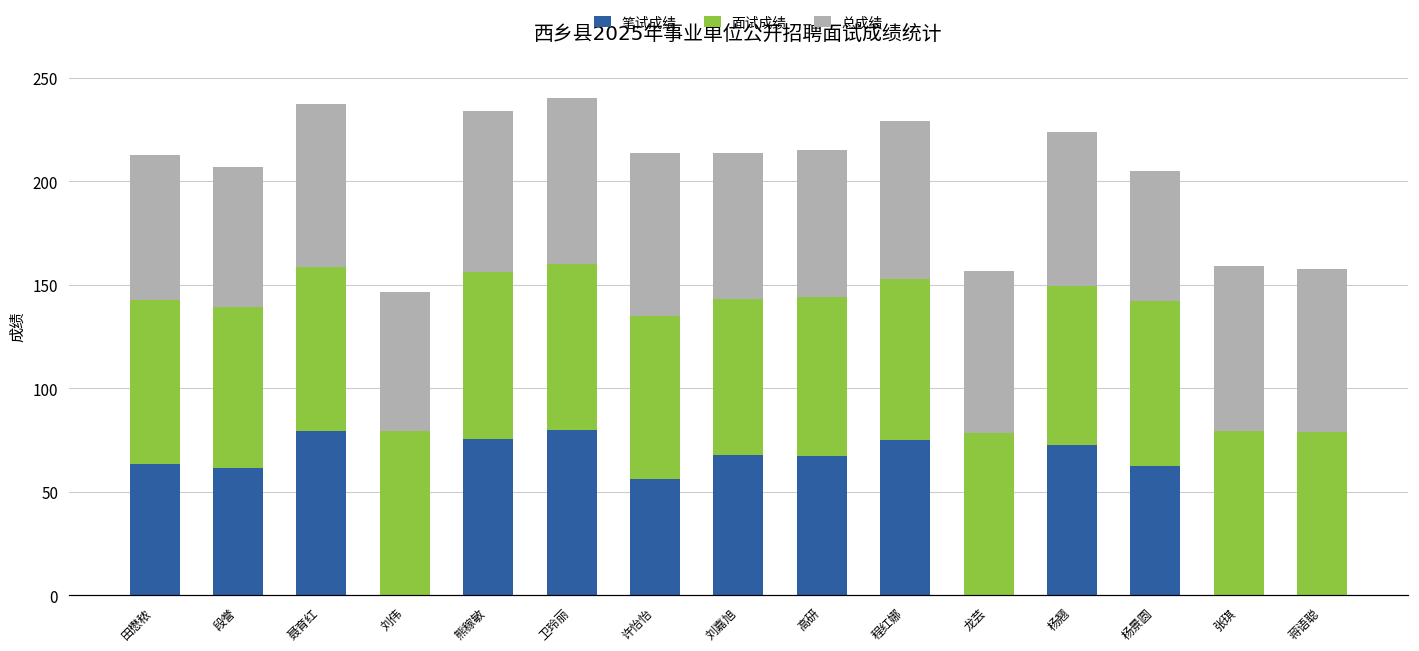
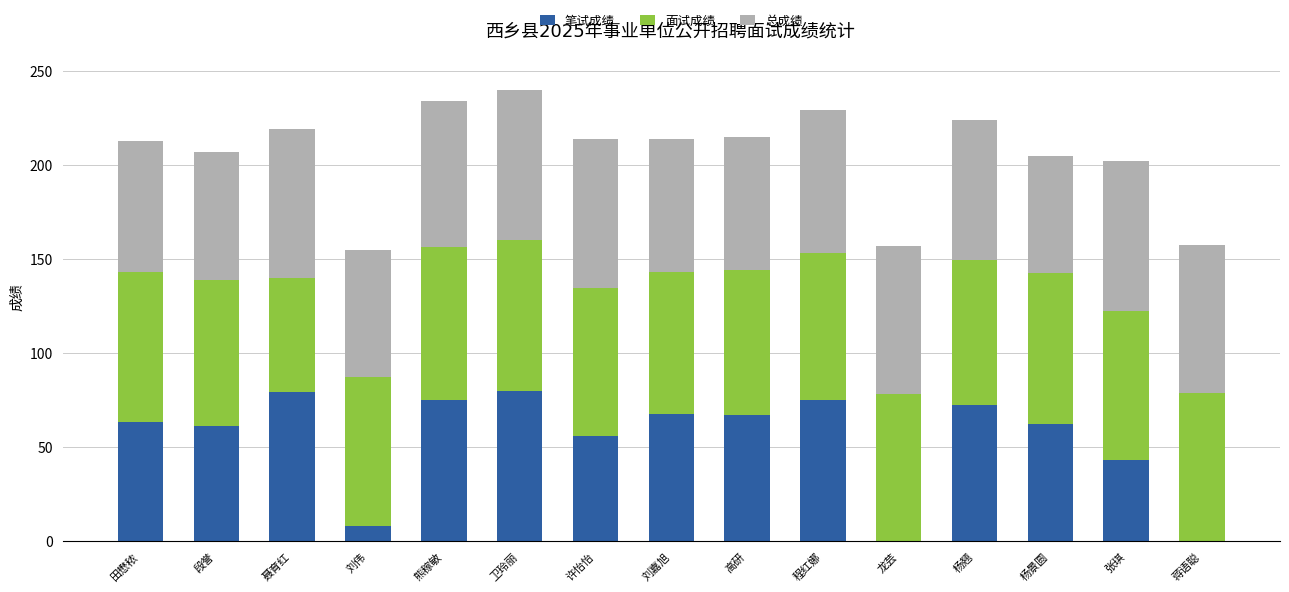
  {
    "笔试成绩": {
      "田懋秾": 63,
      "段誉": 61,
      "聂育红": 79,
-     "刘伟": 0,
+     "刘伟": 8,
      "熊稼敏": 75,
      "卫玲丽": 80,
      "许怡怡": 56,
      "刘嘉旭": 68,
      "高研": 67,
      "程红娜": 75,
      "龙芸": 0,
      "杨翘": 72,
      "杨景圆": 63,
-     "张琪": 0,
+     "张琪": 43,
      "蒋语聪": 0
    },
    "面试成绩": {
      "田懋秾": 79,
      "段誉": 78,
-     "聂育红": 79,
+     "聂育红": 61,
      "刘伟": 79,
      "熊稼敏": 81,
      "卫玲丽": 80,
      "许怡怡": 79,
      "刘嘉旭": 75,
      "高研": 77,
      "程红娜": 78,
      "龙芸": 78,
      "杨翘": 77,
      "杨景圆": 80,
      "张琪": 79,
      "蒋语聪": 79
    },
    "总成绩": {
      "田懋秾": 70,
      "段誉": 68,
      "聂育红": 79,
      "刘伟": 67,
      "熊稼敏": 78,
      "卫玲丽": 80,
      "许怡怡": 79,
      "刘嘉旭": 71,
      "高研": 71,
      "程红娜": 76,
      "龙芸": 78,
      "杨翘": 74,
      "杨景圆": 63,
      "张琪": 79,
      "蒋语聪": 79
    }
  }
